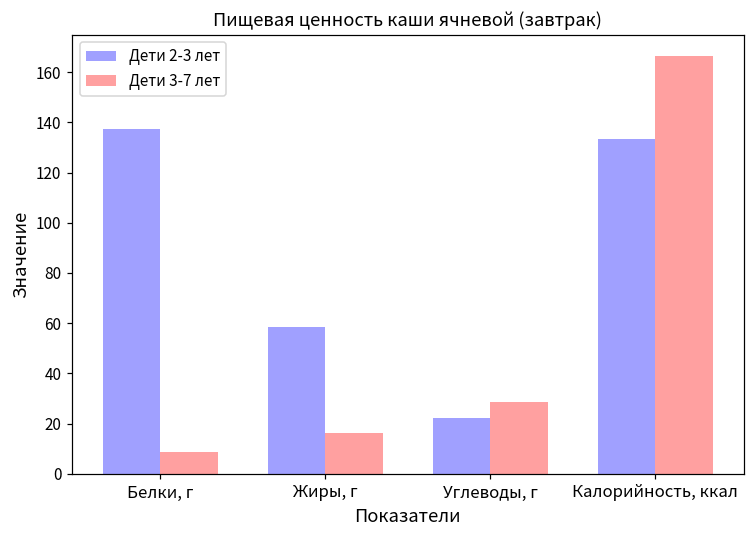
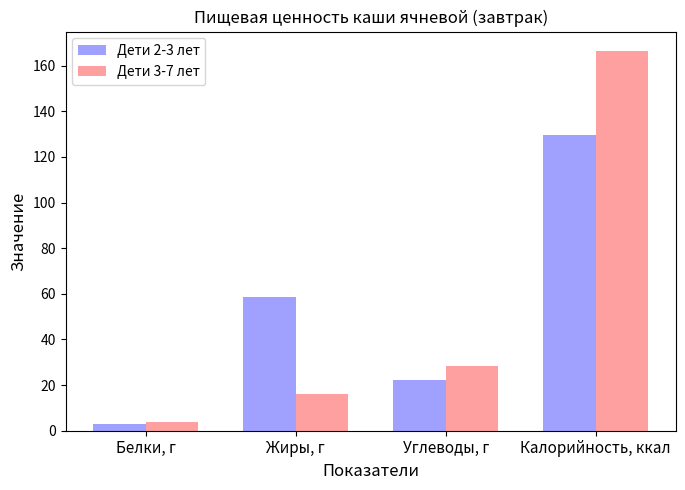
  {
    "Дети 2-3 лет": {
-     "Белки, г": 137,
+     "Белки, г": 3,
      "Жиры, г": 59,
      "Углеводы, г": 22,
-     "Калорийность, ккал": 133
+     "Калорийность, ккал": 130
    },
    "Дети 3-7 лет": {
-     "Белки, г": 9,
+     "Белки, г": 4,
      "Жиры, г": 16,
      "Углеводы, г": 28,
      "Калорийность, ккал": 167
    }
  }
